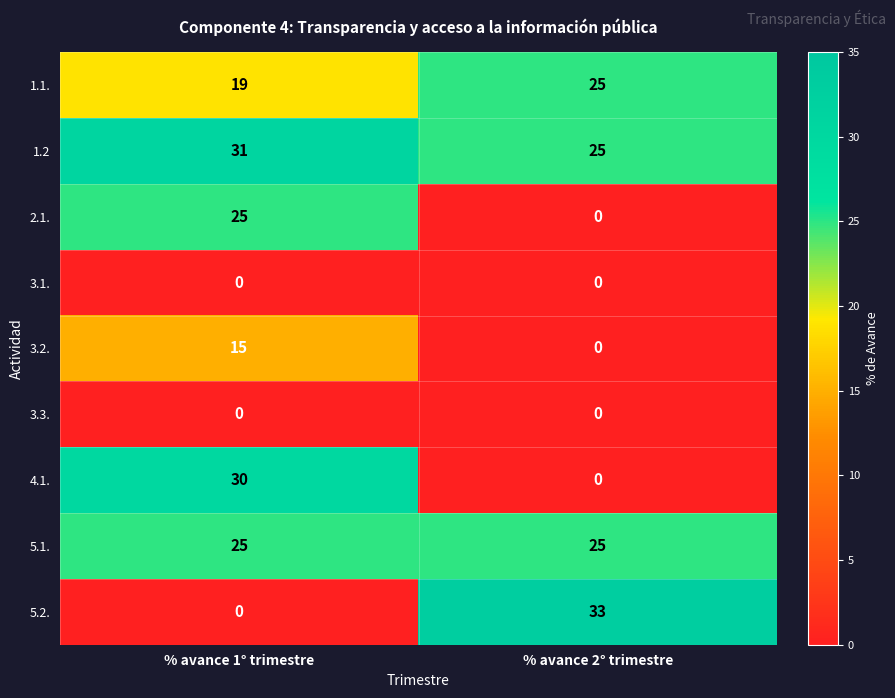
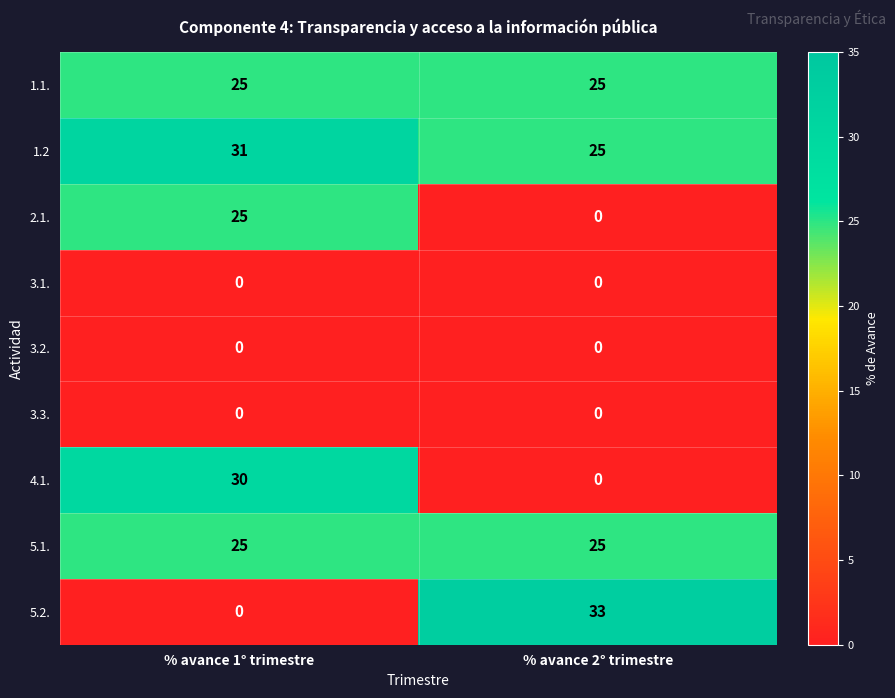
  {
    "1.1.": {
-     "% avance 1° trimestre": 19,
+     "% avance 1° trimestre": 25,
      "% avance 2° trimestre": 25
    },
    "1.2": {
      "% avance 1° trimestre": 31,
      "% avance 2° trimestre": 25
    },
    "2.1.": {
      "% avance 1° trimestre": 25,
      "% avance 2° trimestre": 0
    },
    "3.1.": {
      "% avance 1° trimestre": 0,
      "% avance 2° trimestre": 0
    },
    "3.2.": {
-     "% avance 1° trimestre": 15,
+     "% avance 1° trimestre": 0,
      "% avance 2° trimestre": 0
    },
    "3.3.": {
      "% avance 1° trimestre": 0,
      "% avance 2° trimestre": 0
    },
    "4.1.": {
      "% avance 1° trimestre": 30,
      "% avance 2° trimestre": 0
    },
    "5.1.": {
      "% avance 1° trimestre": 25,
      "% avance 2° trimestre": 25
    },
    "5.2.": {
      "% avance 1° trimestre": 0,
      "% avance 2° trimestre": 33
    }
  }
